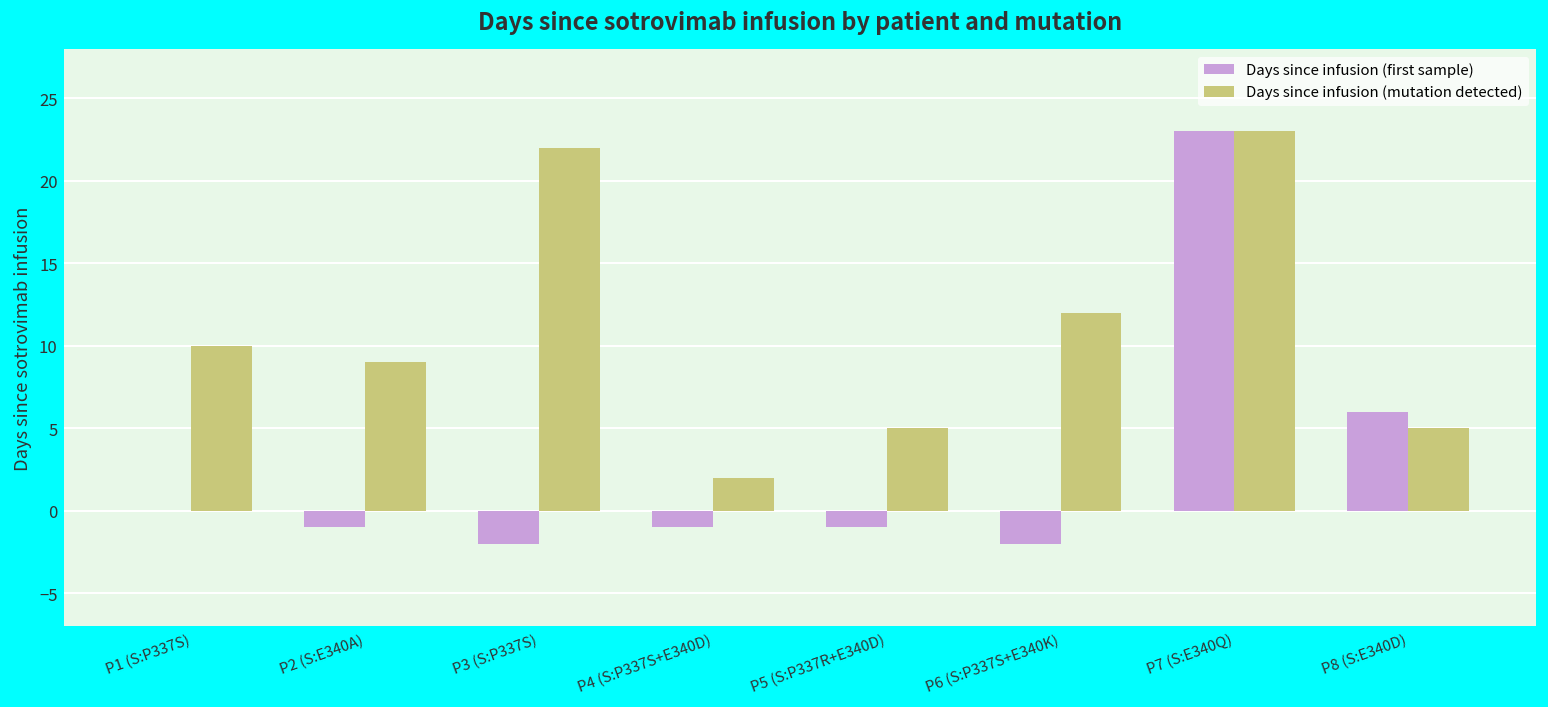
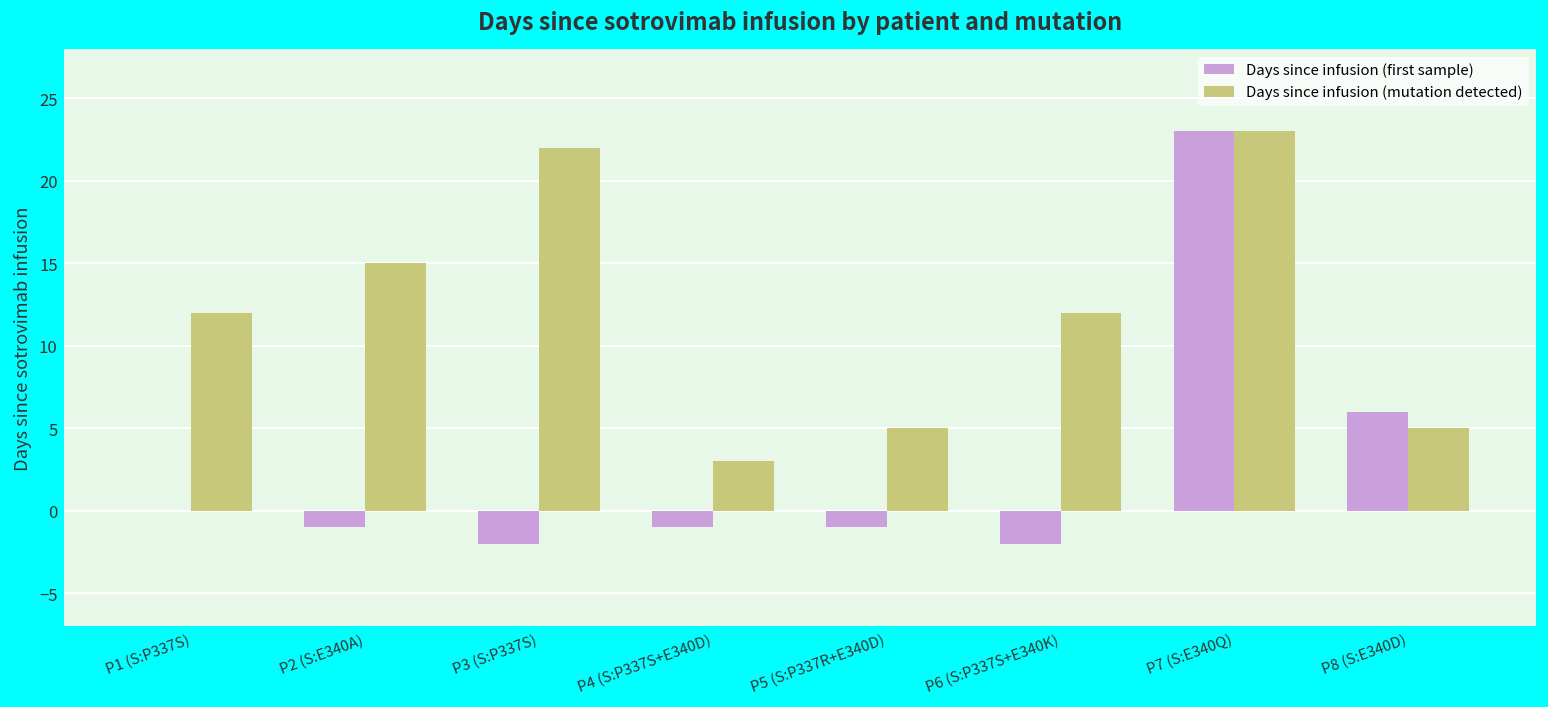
  {
    "Days since infusion (first sample)": {
      "P1 (S:P337S)": 0,
      "P2 (S:E340A)": -1,
      "P3 (S:P337S)": -2,
      "P4 (S:P337S+E340D)": -1,
      "P5 (S:P337R+E340D)": -1,
      "P6 (S:P337S+E340K)": -2,
      "P7 (S:E340Q)": 23,
      "P8 (S:E340D)": 6
    },
    "Days since infusion (mutation detected)": {
-     "P1 (S:P337S)": 10,
-     "P2 (S:E340A)": 9,
+     "P1 (S:P337S)": 12,
+     "P2 (S:E340A)": 15,
      "P3 (S:P337S)": 22,
-     "P4 (S:P337S+E340D)": 2,
+     "P4 (S:P337S+E340D)": 3,
      "P5 (S:P337R+E340D)": 5,
      "P6 (S:P337S+E340K)": 12,
      "P7 (S:E340Q)": 23,
      "P8 (S:E340D)": 5
    }
  }
